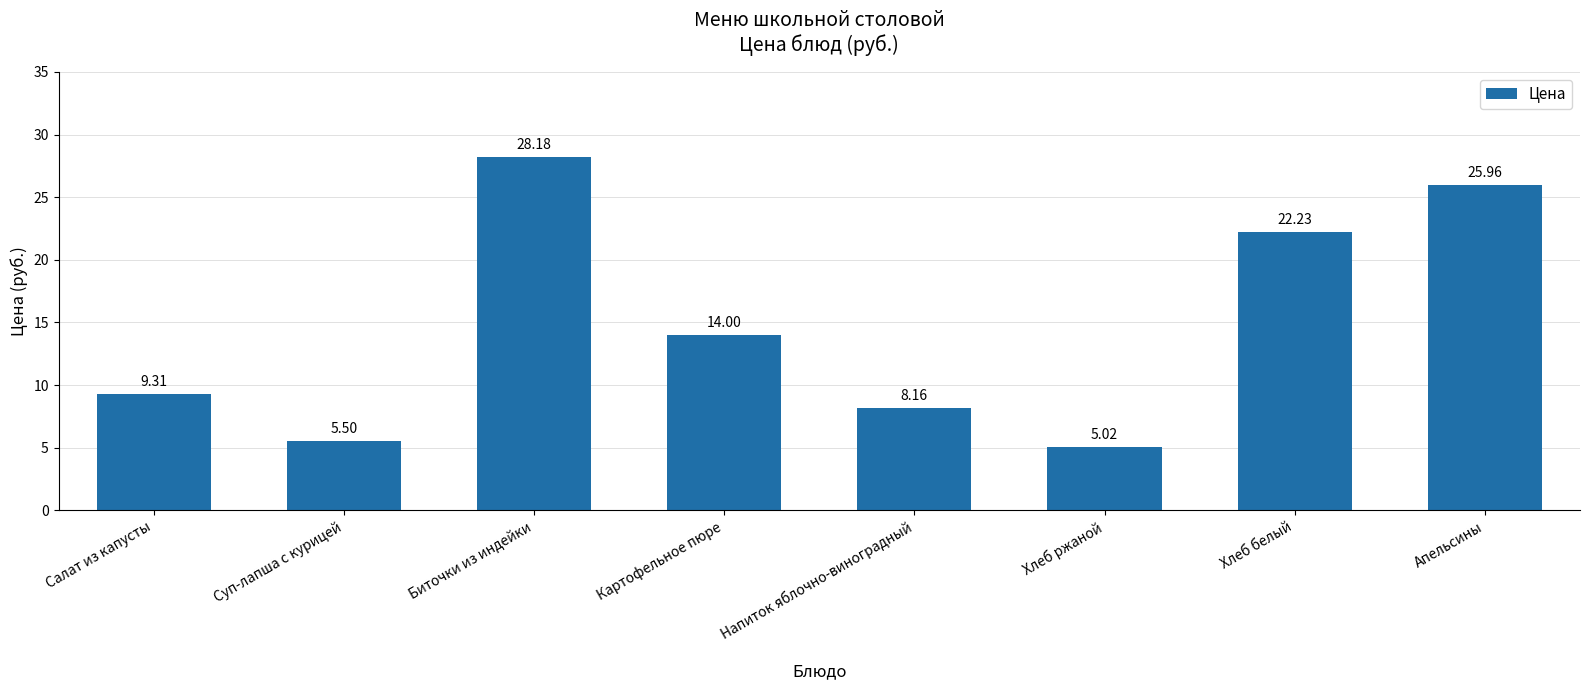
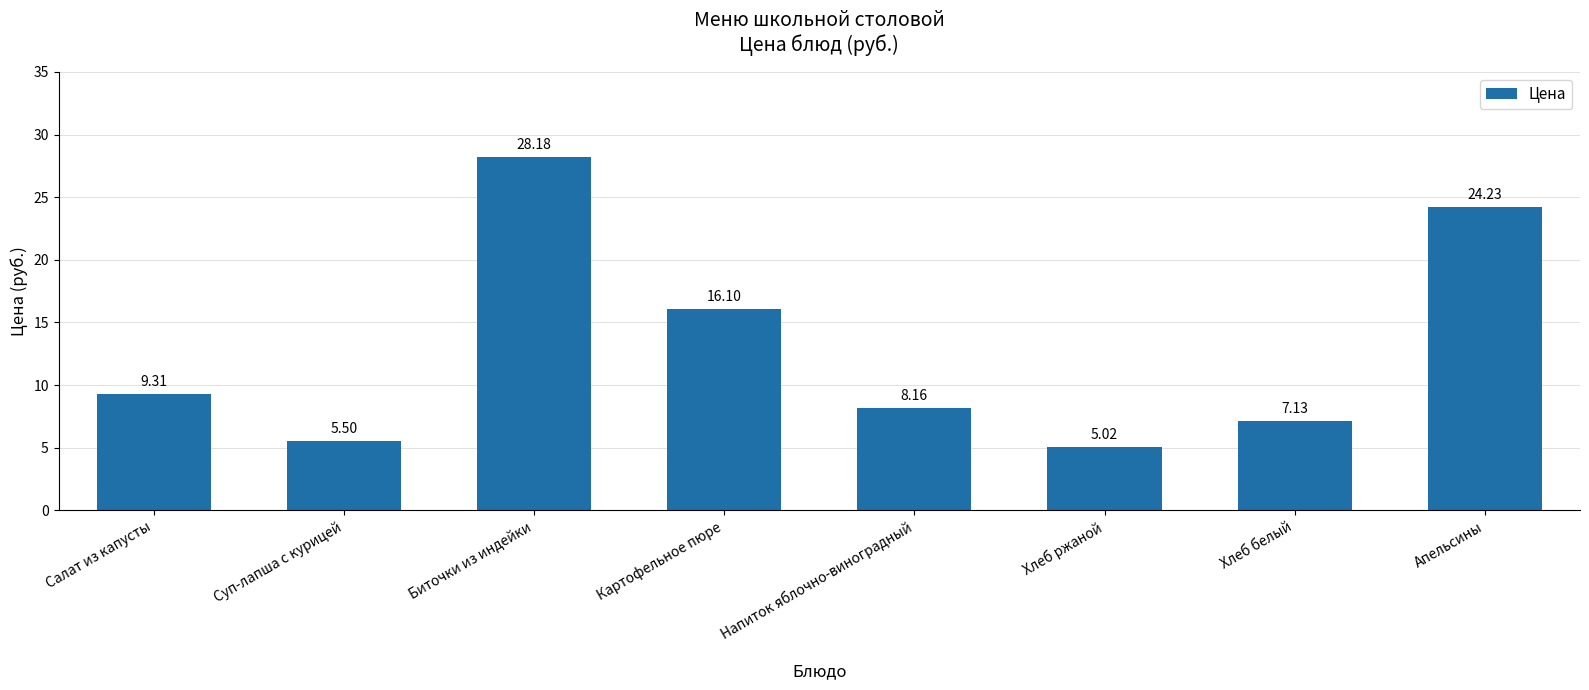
  {
    "Салат из капусты": 9.31,
    "Суп-лапша с курицей": 5.50,
    "Биточки из индейки": 28.18,
-   "Картофельное пюре": 14.00,
+   "Картофельное пюре": 16.10,
    "Напиток яблочно-виноградный": 8.16,
    "Хлеб ржаной": 5.02,
-   "Хлеб белый": 22.23,
-   "Апельсины": 25.96
+   "Хлеб белый": 7.13,
+   "Апельсины": 24.23
  }
